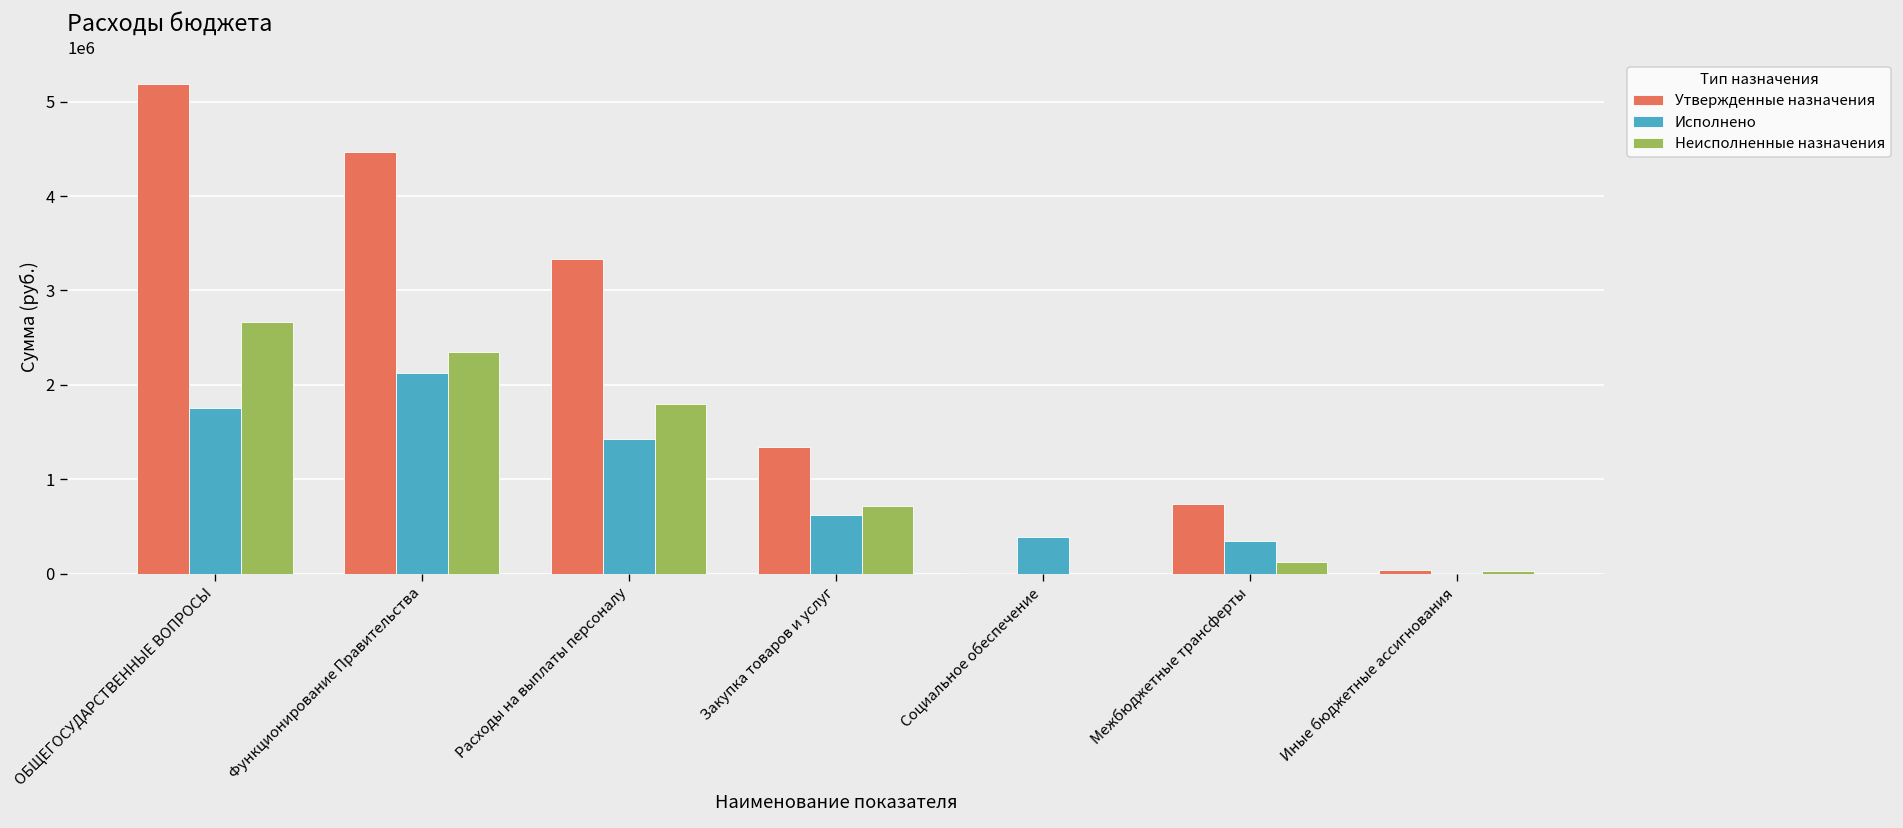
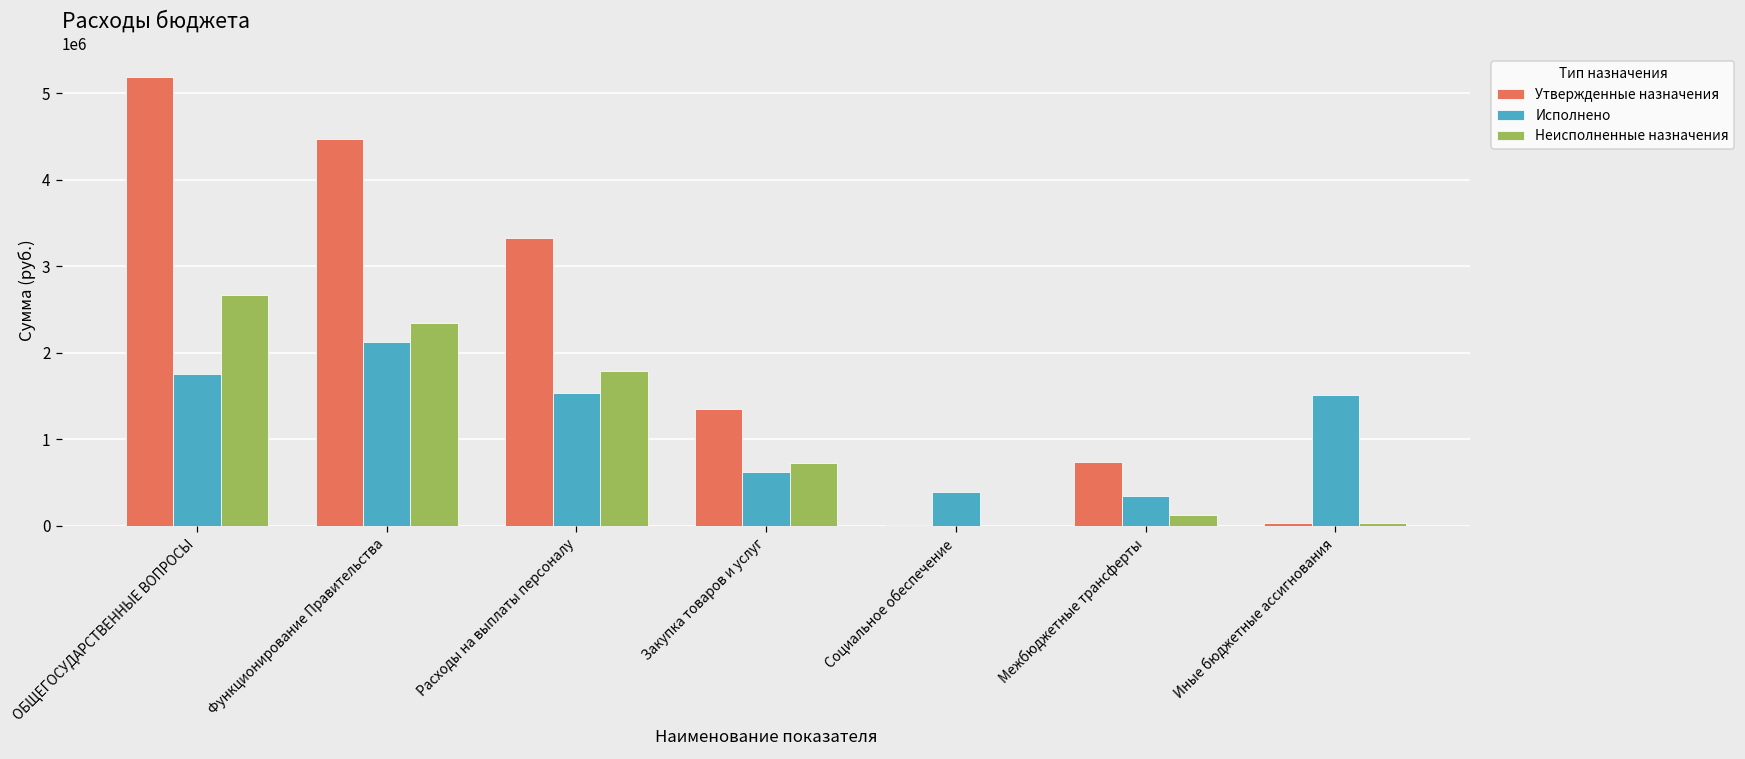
  {
    "Утвержденные назначения": {
      "ОБЩЕГОСУДАРСТВЕННЫЕ ВОПРОСЫ": 5200000,
      "Функционирование Правительства": 4500000,
      "Расходы на выплаты персоналу": 3300000,
      "Закупка товаров и услуг": 1300000,
      "Межбюджетные трансферты": 700000,
      "Иные бюджетные ассигнования": 0
    },
    "Исполнено": {
      "ОБЩЕГОСУДАРСТВЕННЫЕ ВОПРОСЫ": 1800000,
      "Функционирование Правительства": 2100000,
-     "Расходы на выплаты персоналу": 1400000,
+     "Расходы на выплаты персоналу": 1500000,
      "Закупка товаров и услуг": 600000,
      "Социальное обеспечение": 400000,
      "Межбюджетные трансферты": 300000,
-     "Иные бюджетные ассигнования": 0
+     "Иные бюджетные ассигнования": 1500000
    },
    "Неисполненные назначения": {
      "ОБЩЕГОСУДАРСТВЕННЫЕ ВОПРОСЫ": 2700000,
      "Функционирование Правительства": 2300000,
      "Расходы на выплаты персоналу": 1800000,
      "Закупка товаров и услуг": 700000,
      "Социальное обеспечение": 0,
      "Межбюджетные трансферты": 100000
    }
  }
